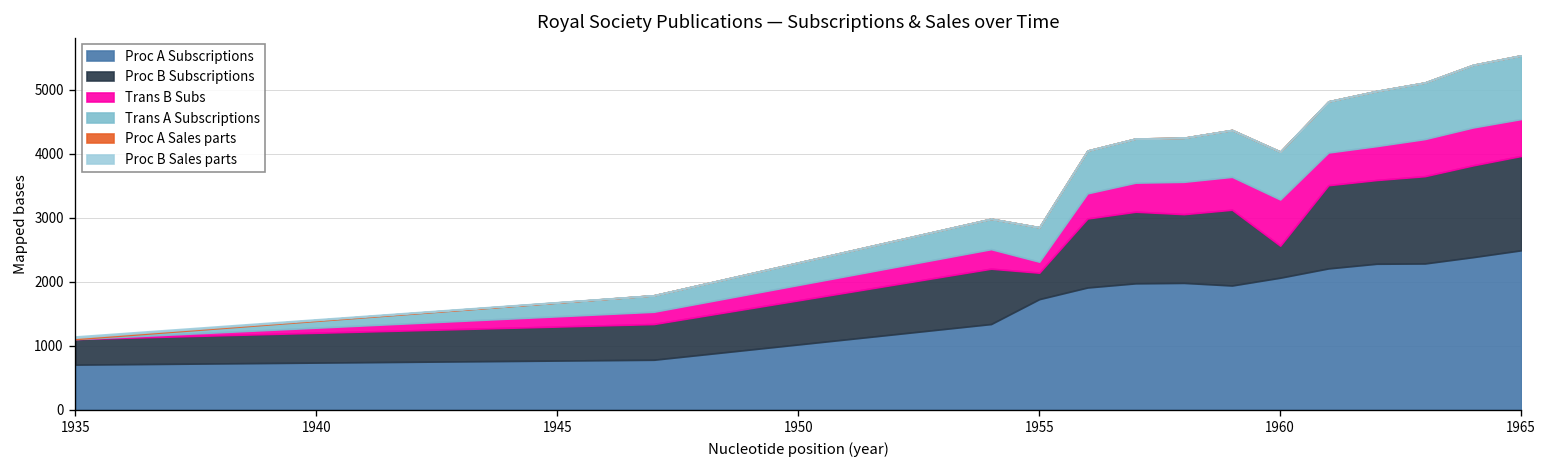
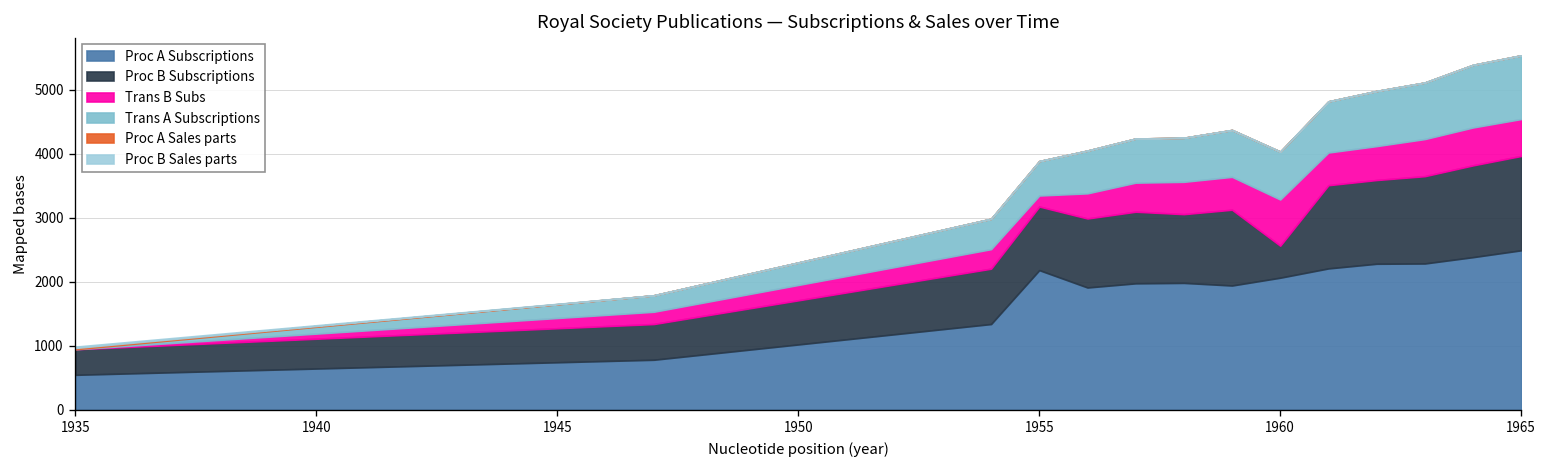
  {
    "Proc A Subscriptions": {
-     "1935": 700,
-     "1955": 1700,
+     "1935": 500,
+     "1955": 2200,
      "1960": 2100,
      "1965": 2500
    },
    "Proc B Subscriptions": {
-     "1955": 400,
+     "1955": 1000,
      "1960": 500,
      "1965": 1500
    },
    "Trans B Subs": {
      "1955": 200,
      "1960": 700,
      "1965": 600
    }
  }
